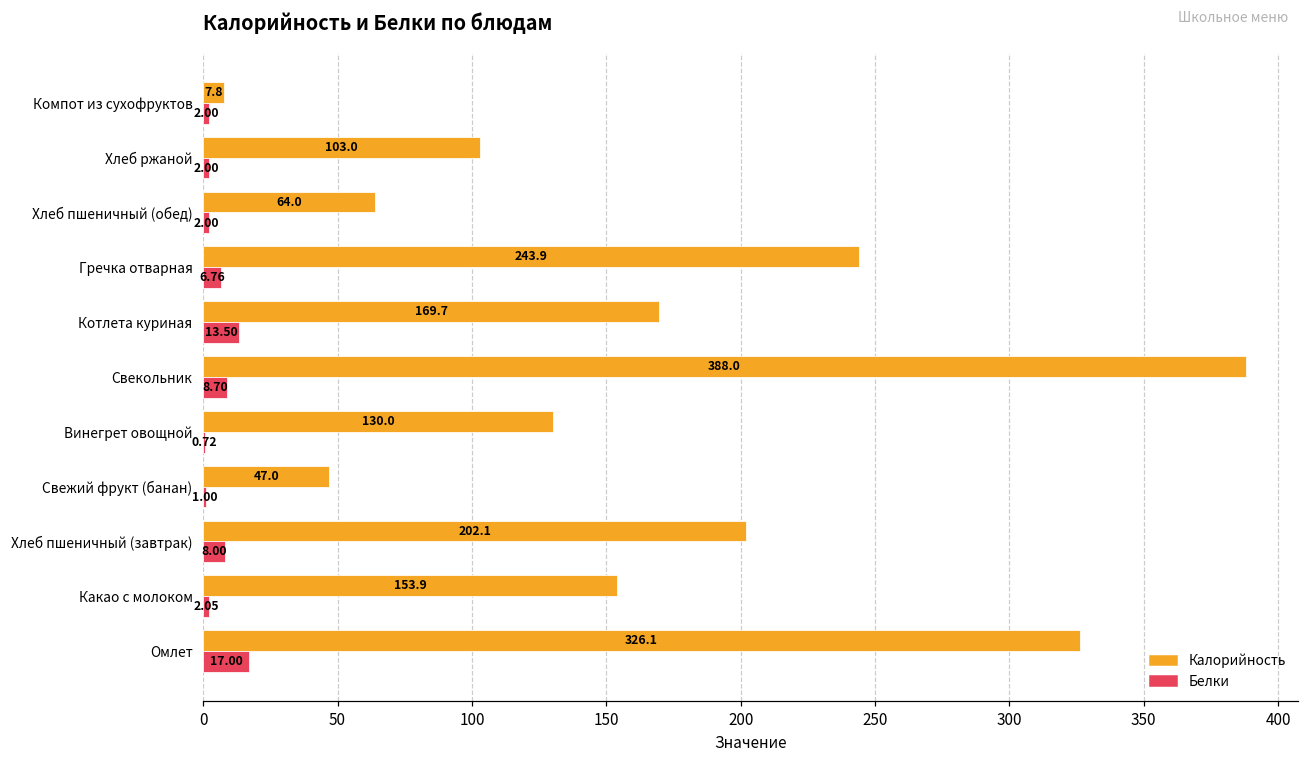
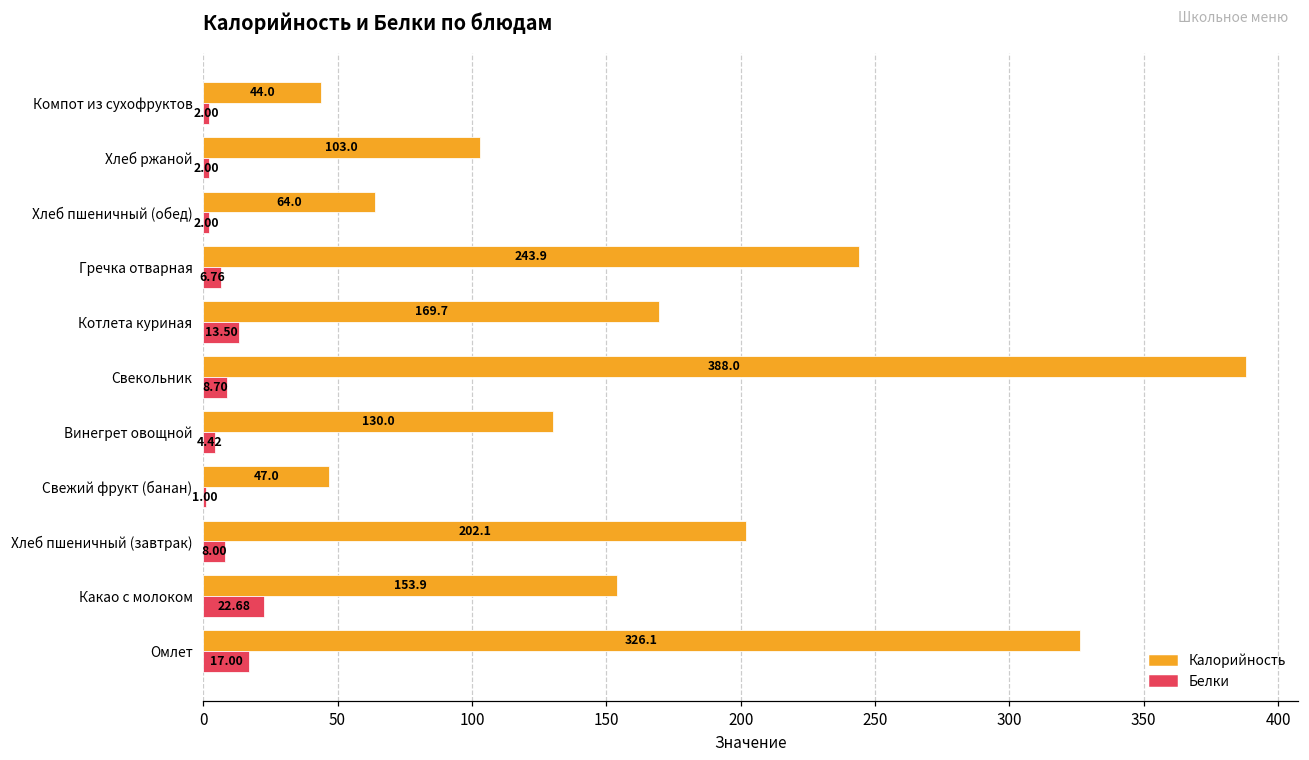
  {
    "Калорийность": {
-     "Компот из сухофруктов": 7.8,
+     "Компот из сухофруктов": 44.0,
      "Хлеб ржаной": 103.0,
      "Хлеб пшеничный (обед)": 64.0,
      "Гречка отварная": 243.9,
      "Котлета куриная": 169.7,
      "Свекольник": 388.0,
      "Винегрет овощной": 130.0,
      "Свежий фрукт (банан)": 47.0,
      "Хлеб пшеничный (завтрак)": 202.1,
      "Какао с молоком": 153.9,
      "Омлет": 326.1
    },
    "Белки": {
      "Компот из сухофруктов": 2.00,
      "Хлеб ржаной": 2.00,
      "Хлеб пшеничный (обед)": 2.00,
      "Гречка отварная": 6.76,
      "Котлета куриная": 13.50,
      "Свекольник": 8.70,
-     "Винегрет овощной": 0.72,
+     "Винегрет овощной": 4.42,
      "Свежий фрукт (банан)": 1.00,
      "Хлеб пшеничный (завтрак)": 8.00,
-     "Какао с молоком": 2.05,
+     "Какао с молоком": 22.68,
      "Омлет": 17.00
    }
  }
